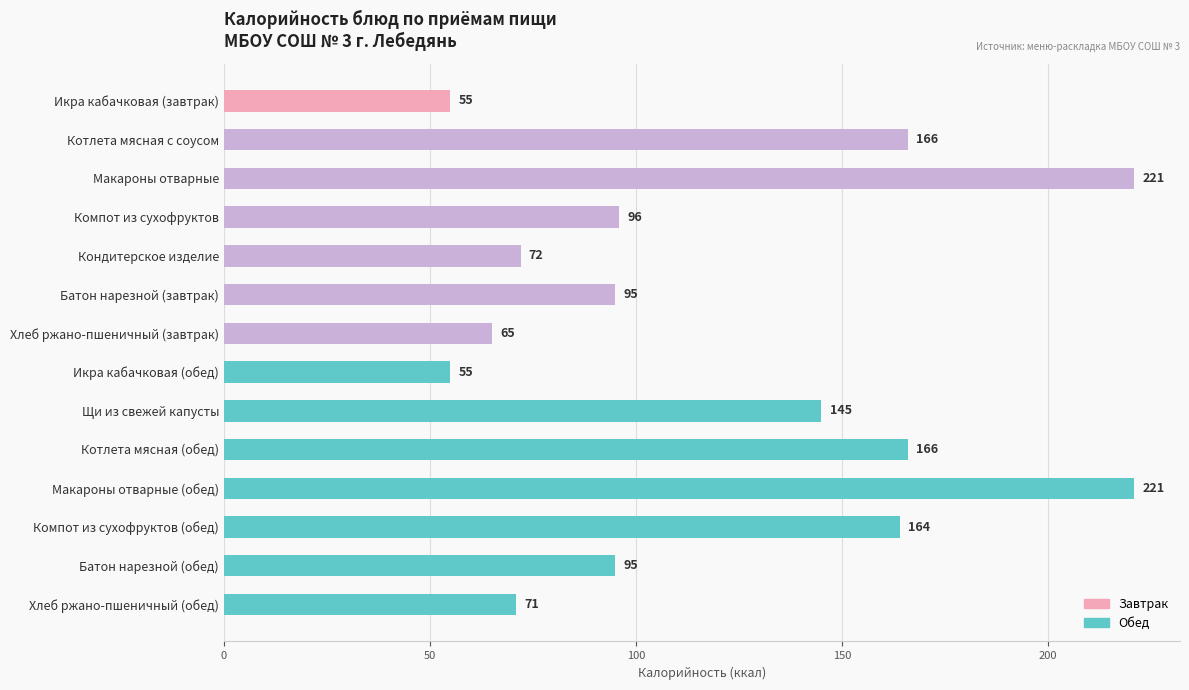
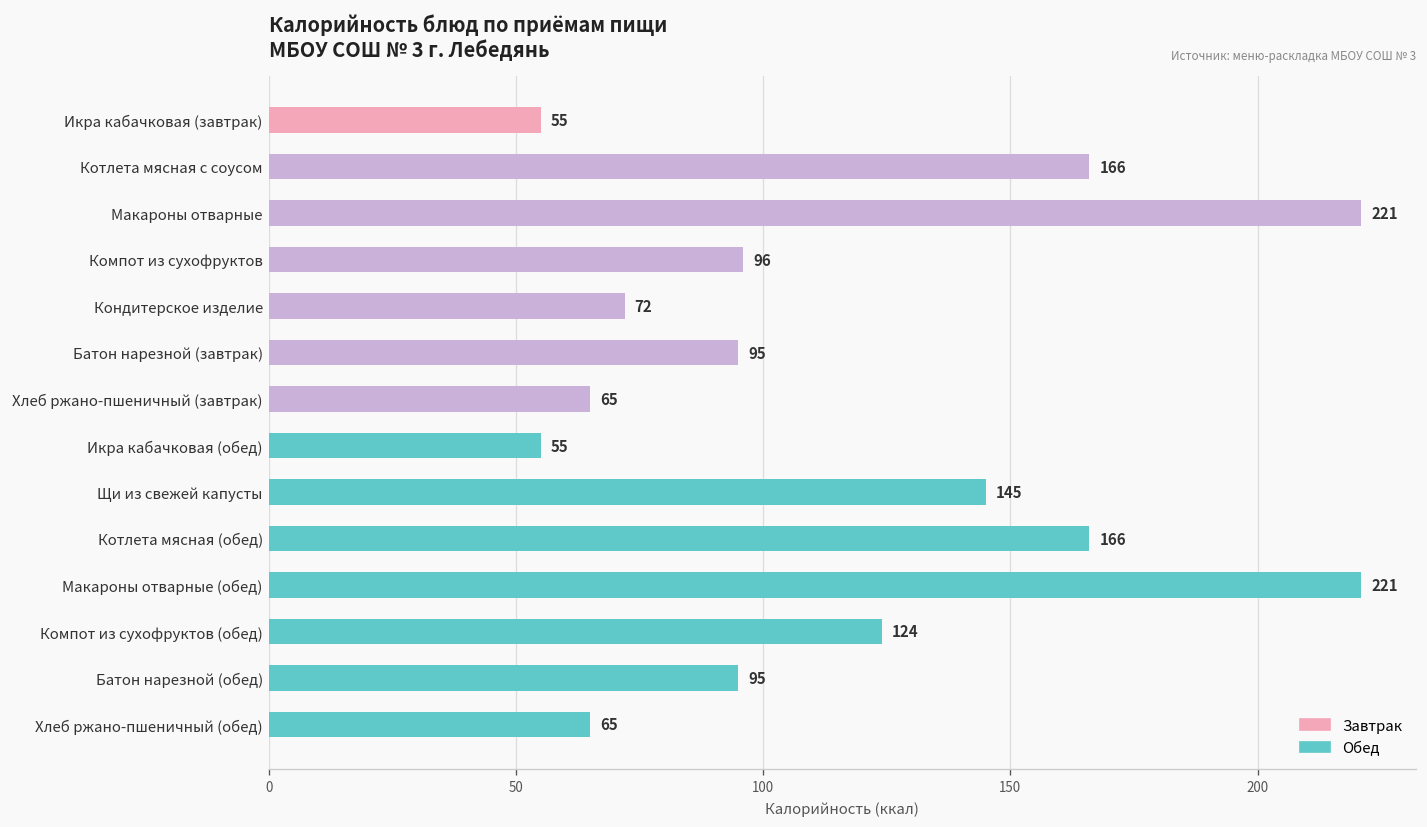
  {
    "Икра кабачковая (завтрак)": 55,
    "Котлета мясная с соусом": 166,
    "Макароны отварные": 221,
    "Компот из сухофруктов": 96,
    "Кондитерское изделие": 72,
    "Батон нарезной (завтрак)": 95,
    "Хлеб ржано-пшеничный (завтрак)": 65,
    "Икра кабачковая (обед)": 55,
    "Щи из свежей капусты": 145,
    "Котлета мясная (обед)": 166,
    "Макароны отварные (обед)": 221,
-   "Компот из сухофруктов (обед)": 164,
+   "Компот из сухофруктов (обед)": 124,
    "Батон нарезной (обед)": 95,
-   "Хлеб ржано-пшеничный (обед)": 71
+   "Хлеб ржано-пшеничный (обед)": 65
  }
